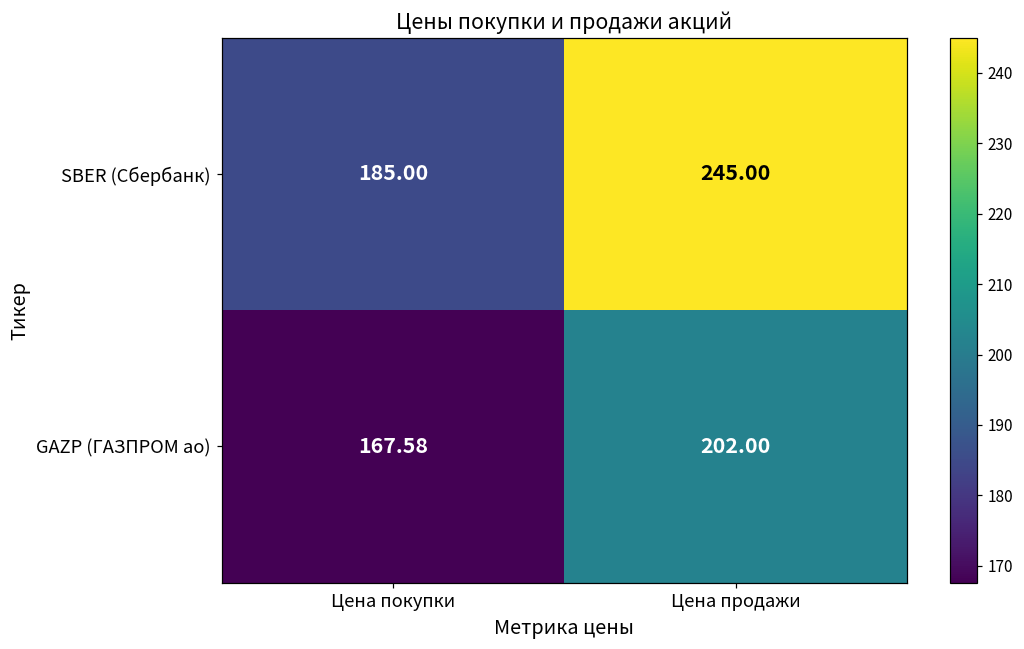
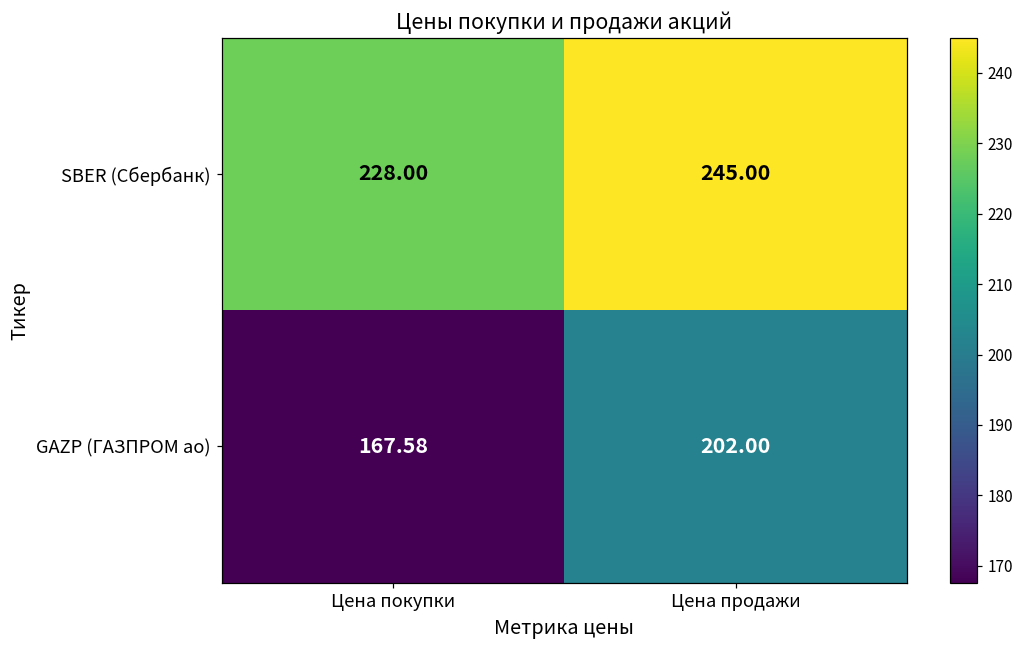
  {
    "SBER (Сбербанк)": {
-     "Цена покупки": 185.00,
+     "Цена покупки": 228.00,
      "Цена продажи": 245.00
    },
    "GAZP (ГАЗПРОМ ао)": {
      "Цена покупки": 167.58,
      "Цена продажи": 202.00
    }
  }
